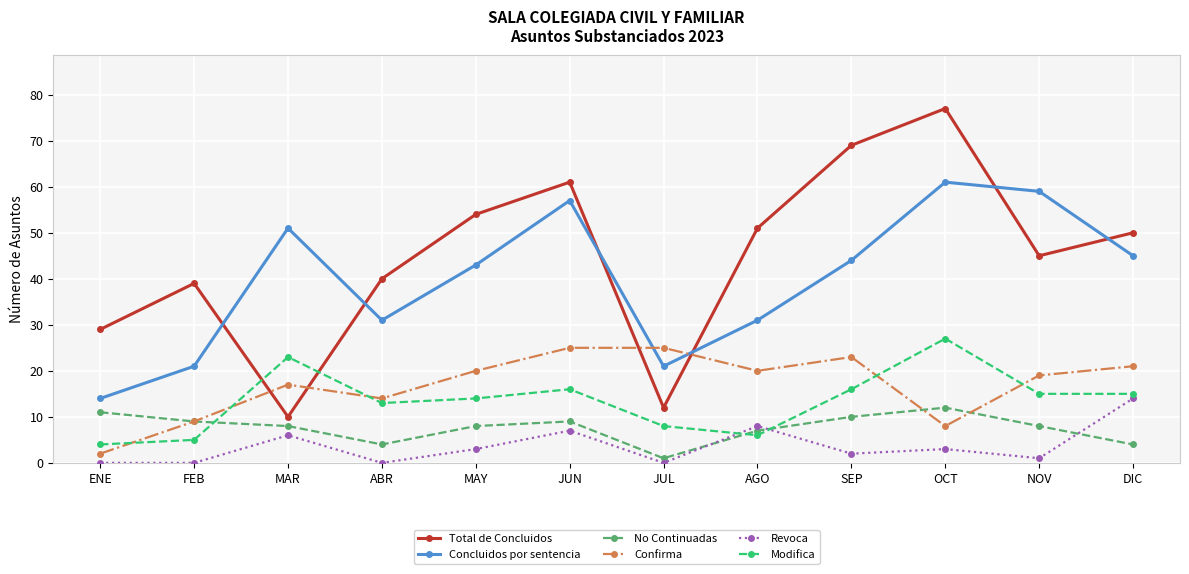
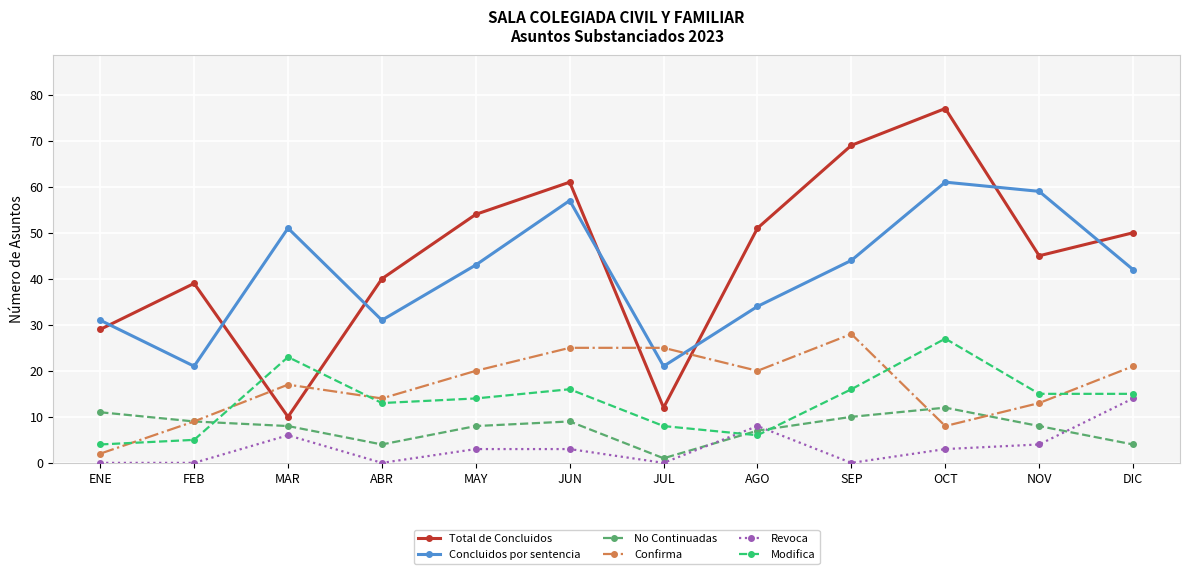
  {
    "Total de Concluidos": {
      "ENE": 29,
      "FEB": 39,
      "MAR": 10,
      "ABR": 40,
      "MAY": 54,
      "JUN": 61,
      "JUL": 12,
      "AGO": 51,
      "SEP": 69,
      "OCT": 77,
      "NOV": 45,
      "DIC": 50
    },
    "Concluidos por sentencia": {
-     "ENE": 14,
+     "ENE": 31,
      "FEB": 21,
      "MAR": 51,
      "ABR": 31,
      "MAY": 43,
      "JUN": 57,
      "JUL": 21,
-     "AGO": 31,
+     "AGO": 34,
      "SEP": 44,
      "OCT": 61,
      "NOV": 59,
-     "DIC": 45
+     "DIC": 42
    },
    "Confirma": {
      "ENE": 2,
      "MAR": 17,
      "ABR": 14,
      "MAY": 20,
      "JUN": 25,
      "JUL": 25,
      "AGO": 20,
-     "SEP": 23,
+     "SEP": 28,
      "OCT": 8,
-     "NOV": 19,
+     "NOV": 13,
      "DIC": 21
    },
    "Revoca": {
      "ENE": 0,
      "FEB": 0,
      "MAR": 6,
      "ABR": 0,
      "MAY": 3,
-     "JUN": 7,
+     "JUN": 3,
      "JUL": 0,
      "AGO": 8,
-     "SEP": 2,
+     "SEP": 0,
      "OCT": 3,
-     "NOV": 1,
+     "NOV": 4,
      "DIC": 14
    }
  }
